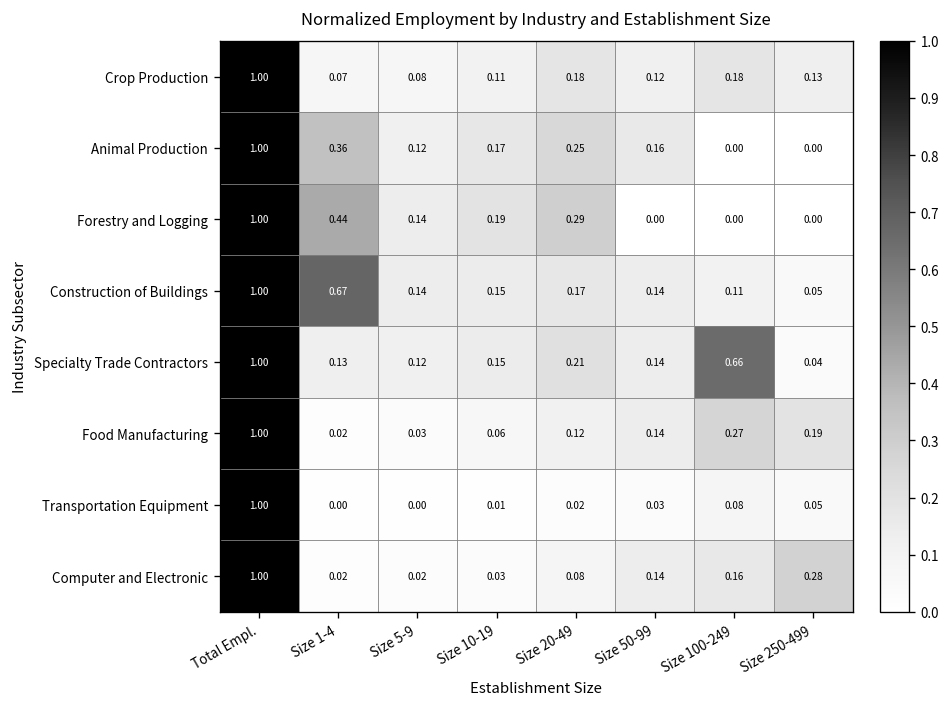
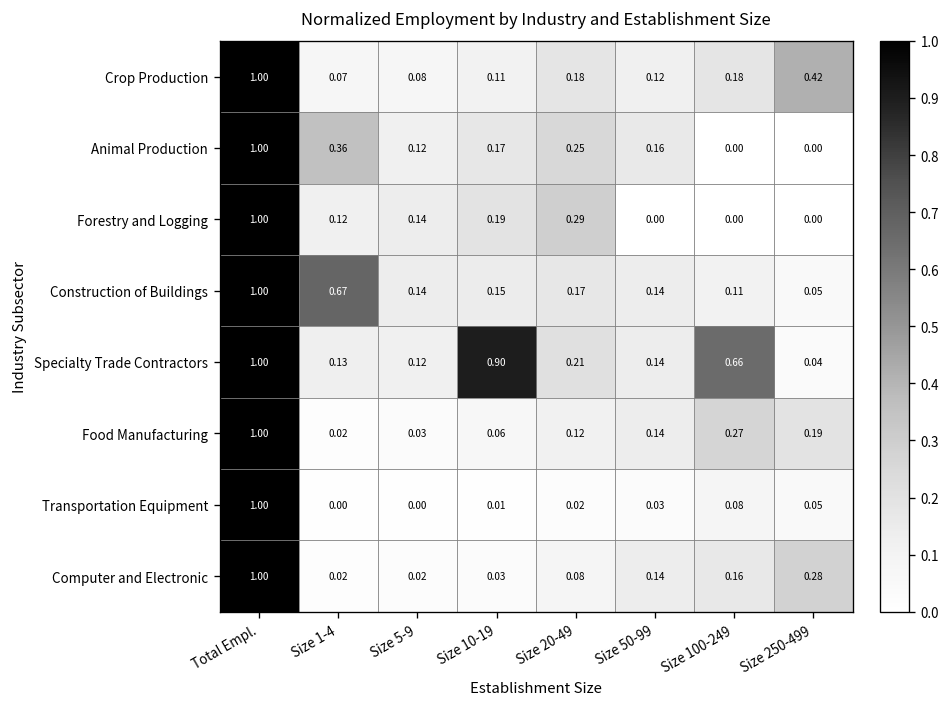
  {
    "Crop Production": {
      "Total Empl.": 1.00,
      "Size 1-4": 0.07,
      "Size 5-9": 0.08,
      "Size 10-19": 0.11,
      "Size 20-49": 0.18,
      "Size 50-99": 0.12,
      "Size 100-249": 0.18,
-     "Size 250-499": 0.13
+     "Size 250-499": 0.42
    },
    "Animal Production": {
      "Total Empl.": 1.00,
      "Size 1-4": 0.36,
      "Size 5-9": 0.12,
      "Size 10-19": 0.17,
      "Size 20-49": 0.25,
      "Size 50-99": 0.16,
      "Size 100-249": 0.00,
      "Size 250-499": 0.00
    },
    "Forestry and Logging": {
      "Total Empl.": 1.00,
-     "Size 1-4": 0.44,
+     "Size 1-4": 0.12,
      "Size 5-9": 0.14,
      "Size 10-19": 0.19,
      "Size 20-49": 0.29,
      "Size 50-99": 0.00,
      "Size 100-249": 0.00,
      "Size 250-499": 0.00
    },
    "Construction of Buildings": {
      "Total Empl.": 1.00,
      "Size 1-4": 0.67,
      "Size 5-9": 0.14,
      "Size 10-19": 0.15,
      "Size 20-49": 0.17,
      "Size 50-99": 0.14,
      "Size 100-249": 0.11,
      "Size 250-499": 0.05
    },
    "Specialty Trade Contractors": {
      "Total Empl.": 1.00,
      "Size 1-4": 0.13,
      "Size 5-9": 0.12,
-     "Size 10-19": 0.15,
+     "Size 10-19": 0.90,
      "Size 20-49": 0.21,
      "Size 50-99": 0.14,
      "Size 100-249": 0.66,
      "Size 250-499": 0.04
    },
    "Food Manufacturing": {
      "Total Empl.": 1.00,
      "Size 1-4": 0.02,
      "Size 5-9": 0.03,
      "Size 10-19": 0.06,
      "Size 20-49": 0.12,
      "Size 50-99": 0.14,
      "Size 100-249": 0.27,
      "Size 250-499": 0.19
    },
    "Transportation Equipment": {
      "Total Empl.": 1.00,
      "Size 1-4": 0.00,
      "Size 5-9": 0.00,
      "Size 10-19": 0.01,
      "Size 20-49": 0.02,
      "Size 50-99": 0.03,
      "Size 100-249": 0.08,
      "Size 250-499": 0.05
    },
    "Computer and Electronic": {
      "Total Empl.": 1.00,
      "Size 1-4": 0.02,
      "Size 5-9": 0.02,
      "Size 10-19": 0.03,
      "Size 20-49": 0.08,
      "Size 50-99": 0.14,
      "Size 100-249": 0.16,
      "Size 250-499": 0.28
    }
  }
